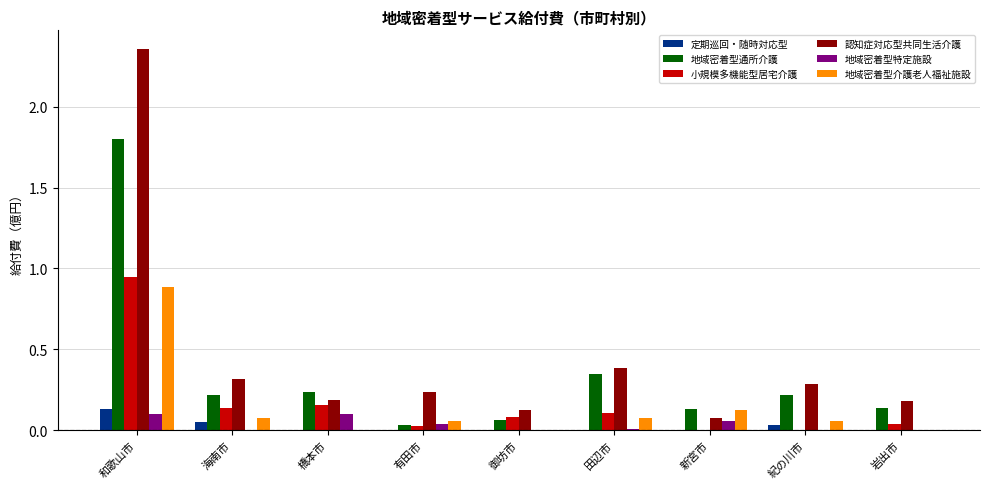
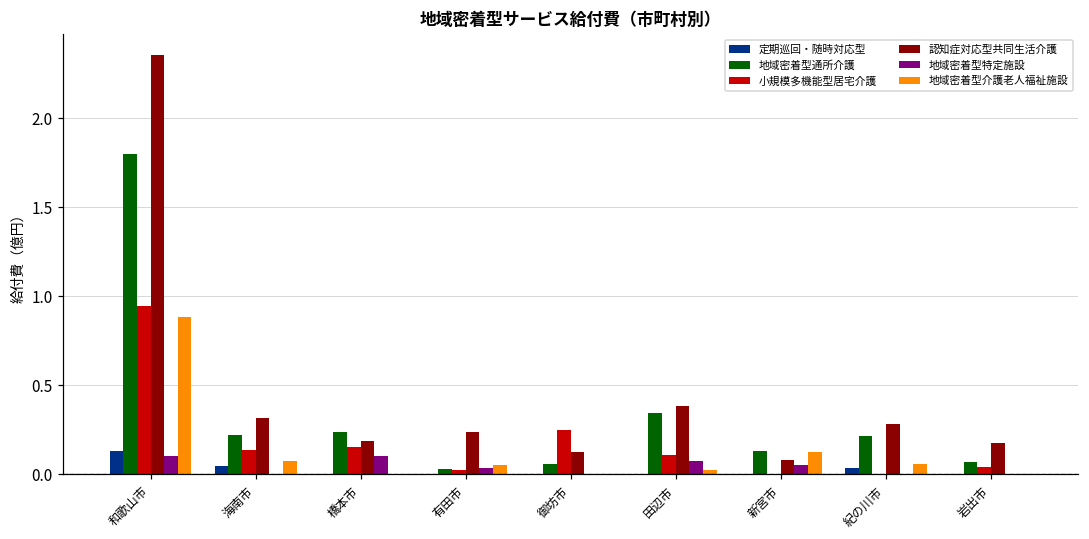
  {
    "定期巡回・随時対応型": {
      "和歌山市": 0.13,
      "海南市": 0.05,
      "有田市": 0.00,
      "御坊市": 0.00,
      "田辺市": 0.00,
      "新宮市": 0.00,
      "紀の川市": 0.03
    },
    "地域密着型通所介護": {
      "和歌山市": 1.80,
      "海南市": 0.22,
      "橋本市": 0.24,
      "有田市": 0.03,
      "御坊市": 0.06,
      "田辺市": 0.35,
      "新宮市": 0.13,
      "紀の川市": 0.22,
-     "岩出市": 0.14
+     "岩出市": 0.07
    },
    "小規模多機能型居宅介護": {
      "和歌山市": 0.94,
      "海南市": 0.14,
      "橋本市": 0.15,
      "有田市": 0.03,
-     "御坊市": 0.08,
+     "御坊市": 0.25,
      "田辺市": 0.11,
      "新宮市": 0.00,
      "紀の川市": 0.00,
      "岩出市": 0.04
    },
    "認知症対応型共同生活介護": {
      "和歌山市": 2.35,
      "海南市": 0.32,
      "橋本市": 0.19,
      "有田市": 0.24,
      "御坊市": 0.12,
      "田辺市": 0.38,
      "新宮市": 0.08,
      "紀の川市": 0.28,
      "岩出市": 0.18
    },
    "地域密着型特定施設": {
      "和歌山市": 0.10,
      "海南市": 0.00,
      "橋本市": 0.10,
      "有田市": 0.04,
      "御坊市": 0.00,
-     "田辺市": 0.01,
+     "田辺市": 0.07,
      "新宮市": 0.06,
      "紀の川市": 0.00,
      "岩出市": 0.00
    },
    "地域密着型介護老人福祉施設": {
      "和歌山市": 0.89,
      "海南市": 0.07,
      "橋本市": 0.00,
      "有田市": 0.05,
      "御坊市": 0.00,
-     "田辺市": 0.08,
+     "田辺市": 0.03,
      "新宮市": 0.13,
      "紀の川市": 0.06,
      "岩出市": 0.00
    }
  }
